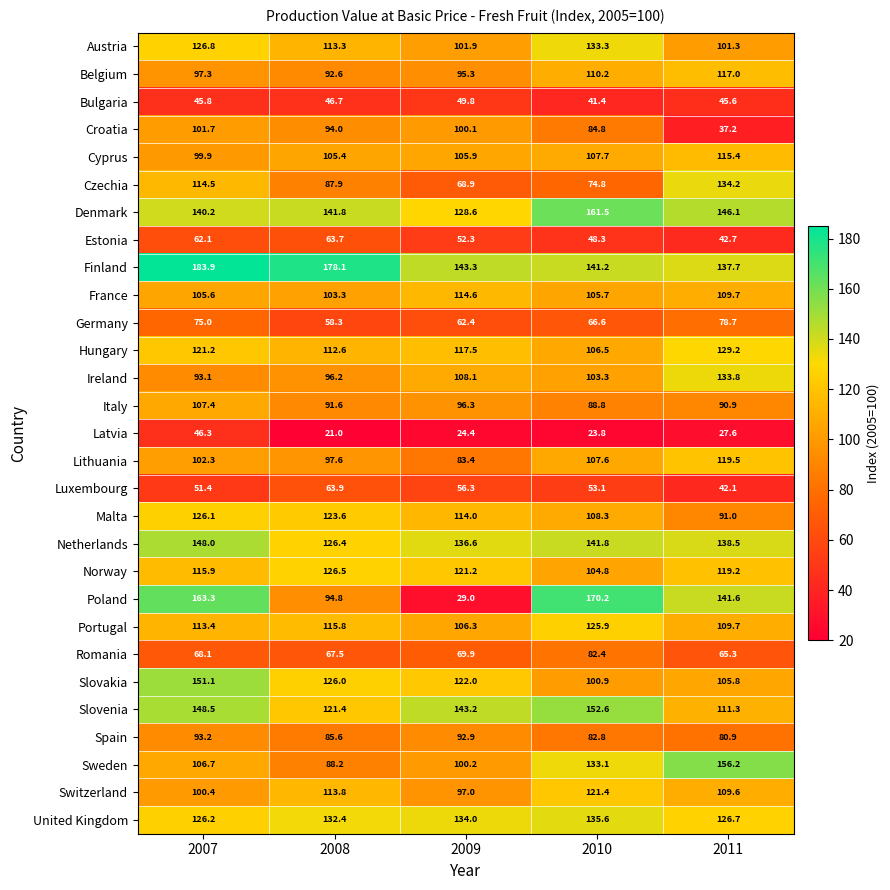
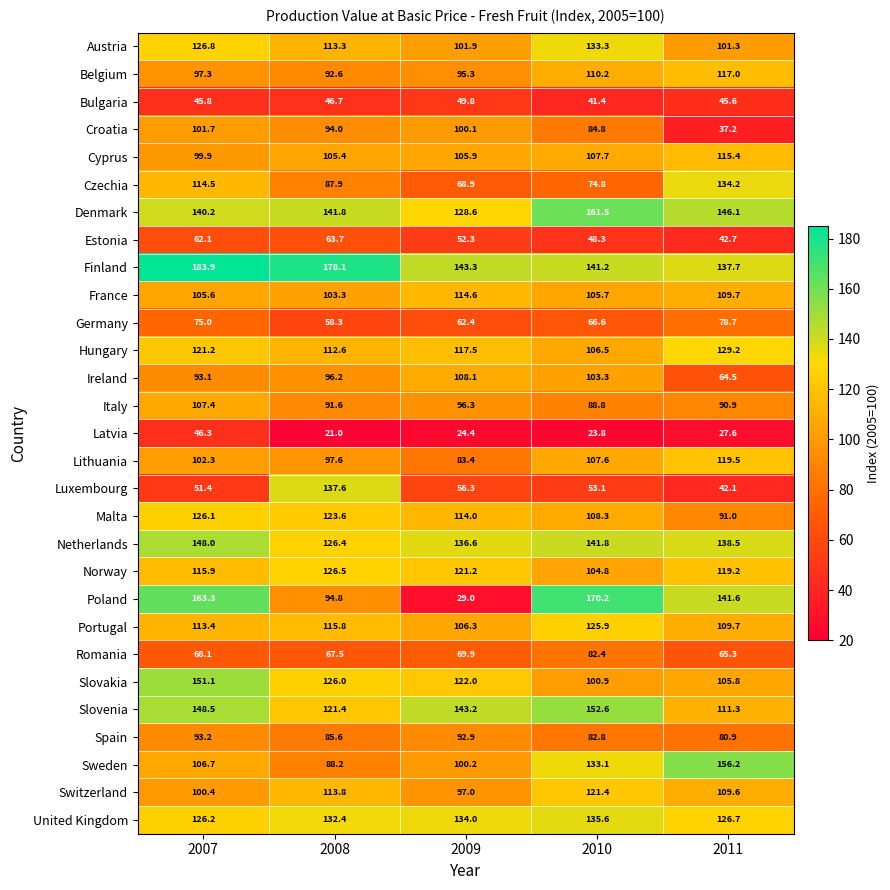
  {
    "Austria": {
      "2007": 126.8,
      "2008": 113.3,
      "2009": 101.9,
      "2010": 133.3,
      "2011": 101.3
    },
    "Belgium": {
      "2007": 97.3,
      "2008": 92.6,
      "2009": 95.3,
      "2010": 110.2,
      "2011": 117.0
    },
    "Bulgaria": {
      "2007": 45.8,
      "2008": 46.7,
      "2009": 49.8,
      "2010": 41.4,
      "2011": 45.6
    },
    "Croatia": {
      "2007": 101.7,
      "2008": 94.0,
      "2009": 100.1,
      "2010": 84.8,
      "2011": 37.2
    },
    "Cyprus": {
      "2007": 99.9,
      "2008": 105.4,
      "2009": 105.9,
      "2010": 107.7,
      "2011": 115.4
    },
    "Czechia": {
      "2007": 114.5,
      "2008": 87.9,
      "2009": 68.9,
      "2010": 74.8,
      "2011": 134.2
    },
    "Denmark": {
      "2007": 140.2,
      "2008": 141.8,
      "2009": 128.6,
      "2010": 161.5,
      "2011": 146.1
    },
    "Estonia": {
      "2007": 62.1,
      "2008": 63.7,
      "2009": 52.3,
      "2010": 48.3,
      "2011": 42.7
    },
    "Finland": {
      "2007": 183.9,
      "2008": 178.1,
      "2009": 143.3,
      "2010": 141.2,
      "2011": 137.7
    },
    "France": {
      "2007": 105.6,
      "2008": 103.3,
      "2009": 114.6,
      "2010": 105.7,
      "2011": 109.7
    },
    "Germany": {
      "2007": 75.0,
      "2008": 58.3,
      "2009": 62.4,
      "2010": 66.6,
      "2011": 78.7
    },
    "Hungary": {
      "2007": 121.2,
      "2008": 112.6,
      "2009": 117.5,
      "2010": 106.5,
      "2011": 129.2
    },
    "Ireland": {
      "2007": 93.1,
      "2008": 96.2,
      "2009": 108.1,
      "2010": 103.3,
-     "2011": 133.8
+     "2011": 64.5
    },
    "Italy": {
      "2007": 107.4,
      "2008": 91.6,
      "2009": 96.3,
      "2010": 88.8,
      "2011": 90.9
    },
    "Latvia": {
      "2007": 46.3,
      "2008": 21.0,
      "2009": 24.4,
      "2010": 23.8,
      "2011": 27.6
    },
    "Lithuania": {
      "2007": 102.3,
      "2008": 97.6,
      "2009": 83.4,
      "2010": 107.6,
      "2011": 119.5
    },
    "Luxembourg": {
      "2007": 51.4,
-     "2008": 63.9,
+     "2008": 137.6,
      "2009": 56.3,
      "2010": 53.1,
      "2011": 42.1
    },
    "Malta": {
      "2007": 126.1,
      "2008": 123.6,
      "2009": 114.0,
      "2010": 108.3,
      "2011": 91.0
    },
    "Netherlands": {
      "2007": 148.0,
      "2008": 126.4,
      "2009": 136.6,
      "2010": 141.8,
      "2011": 138.5
    },
    "Norway": {
      "2007": 115.9,
      "2008": 126.5,
      "2009": 121.2,
      "2010": 104.8,
      "2011": 119.2
    },
    "Poland": {
      "2007": 163.3,
      "2008": 94.8,
      "2009": 29.0,
      "2010": 170.2,
      "2011": 141.6
    },
    "Portugal": {
      "2007": 113.4,
      "2008": 115.8,
      "2009": 106.3,
      "2010": 125.9,
      "2011": 109.7
    },
    "Romania": {
      "2007": 68.1,
      "2008": 67.5,
      "2009": 69.9,
      "2010": 82.4,
      "2011": 65.3
    },
    "Slovakia": {
      "2007": 151.1,
      "2008": 126.0,
      "2009": 122.0,
      "2010": 100.9,
      "2011": 105.8
    },
    "Slovenia": {
      "2007": 148.5,
      "2008": 121.4,
      "2009": 143.2,
      "2010": 152.6,
      "2011": 111.3
    },
    "Spain": {
      "2007": 93.2,
      "2008": 85.6,
      "2009": 92.9,
      "2010": 82.8,
      "2011": 80.9
    },
    "Sweden": {
      "2007": 106.7,
      "2008": 88.2,
      "2009": 100.2,
      "2010": 133.1,
      "2011": 156.2
    },
    "Switzerland": {
      "2007": 100.4,
      "2008": 113.8,
      "2009": 97.0,
      "2010": 121.4,
      "2011": 109.6
    },
    "United Kingdom": {
      "2007": 126.2,
      "2008": 132.4,
      "2009": 134.0,
      "2010": 135.6,
      "2011": 126.7
    }
  }
